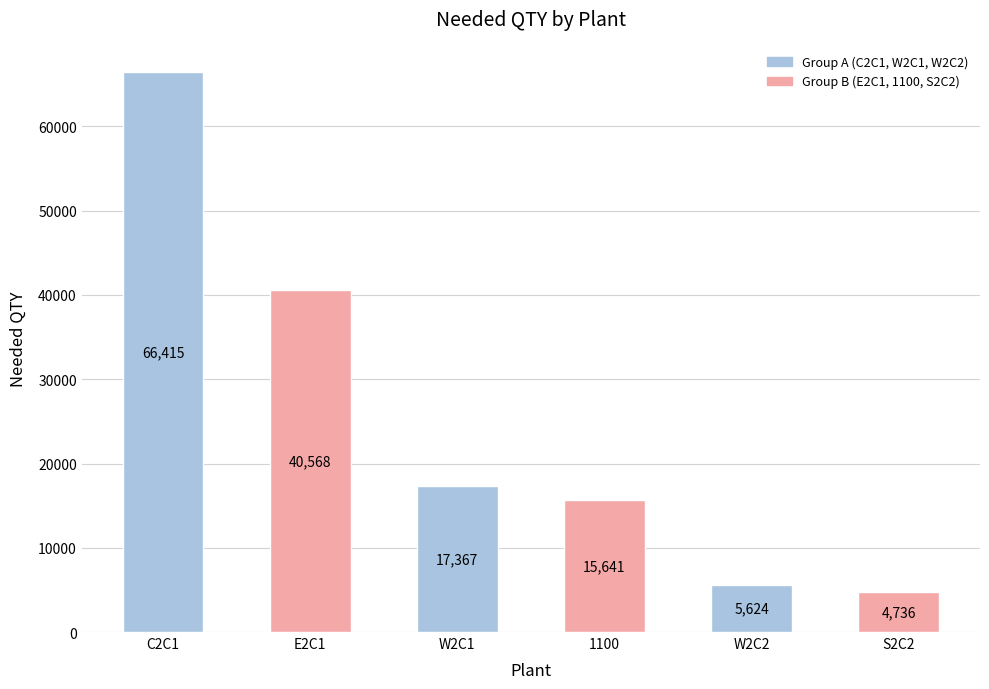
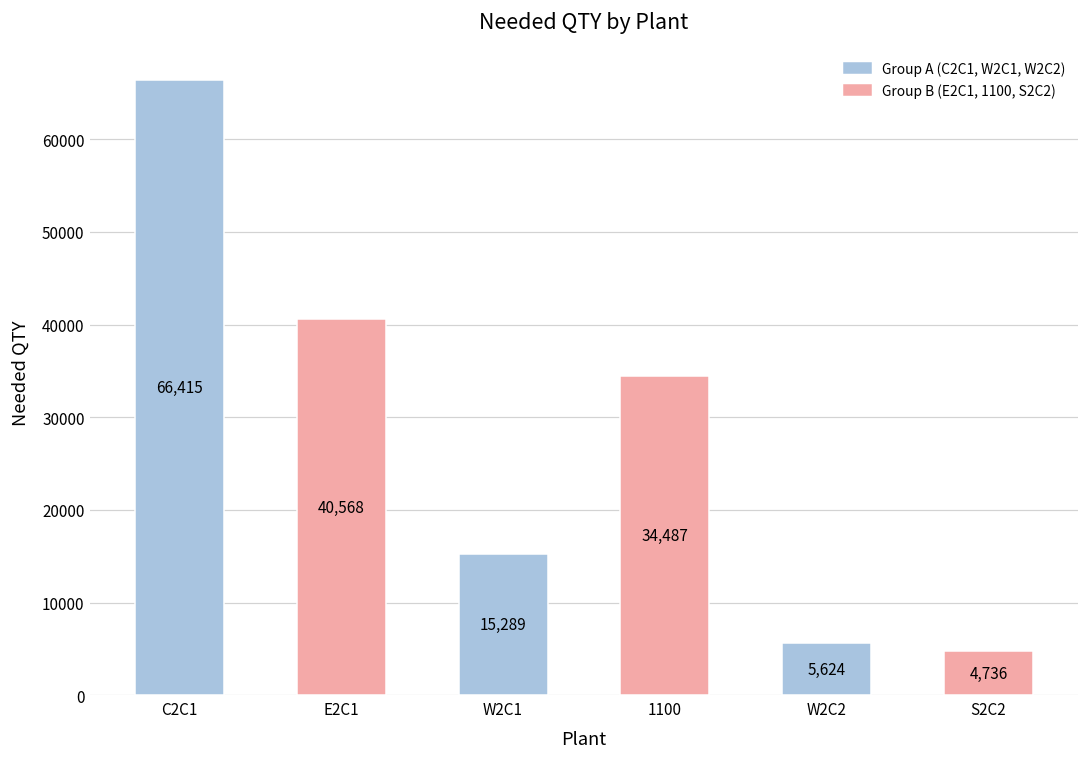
  {
    "C2C1": "66,415",
    "E2C1": "40,568",
-   "W2C1": "17,367",
-   "1100": "15,641",
+   "W2C1": "15,289",
+   "1100": "34,487",
    "W2C2": "5,624",
    "S2C2": "4,736"
  }
